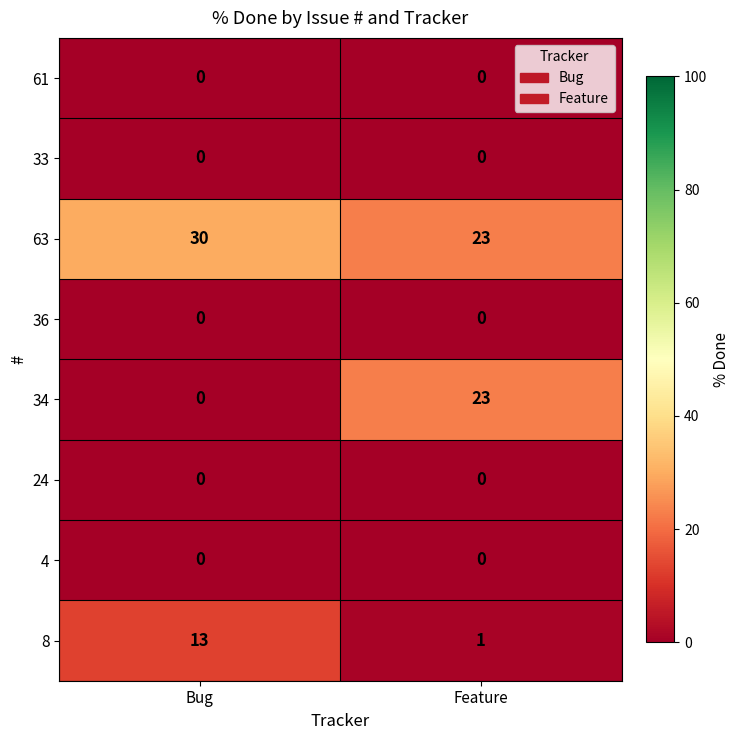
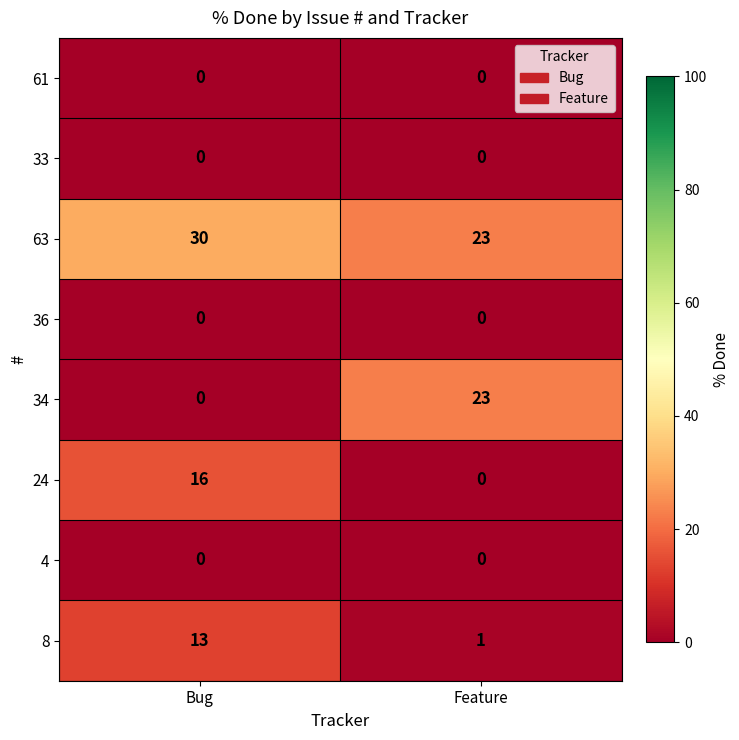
  {
    "61": {
      "Bug": 0,
      "Feature": 0
    },
    "33": {
      "Bug": 0,
      "Feature": 0
    },
    "63": {
      "Bug": 30,
      "Feature": 23
    },
    "36": {
      "Bug": 0,
      "Feature": 0
    },
    "34": {
      "Bug": 0,
      "Feature": 23
    },
    "24": {
-     "Bug": 0,
+     "Bug": 16,
      "Feature": 0
    },
    "4": {
      "Bug": 0,
      "Feature": 0
    },
    "8": {
      "Bug": 13,
      "Feature": 1
    }
  }
